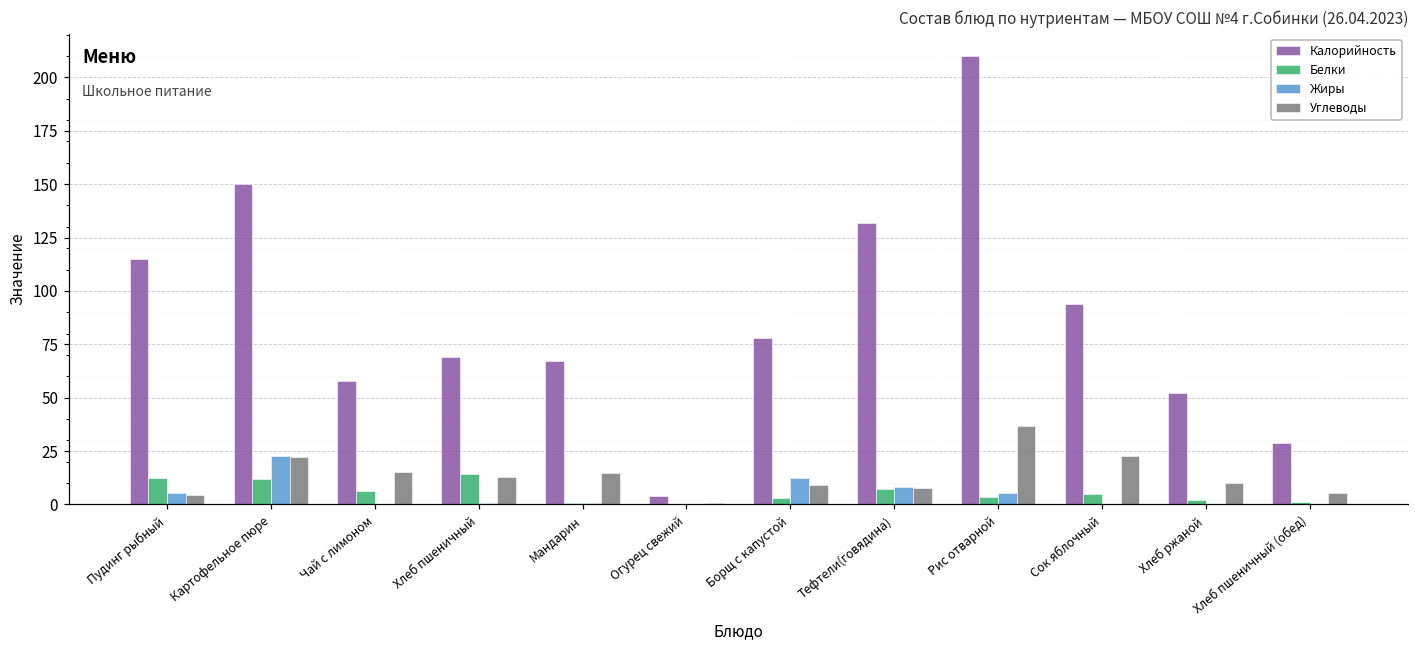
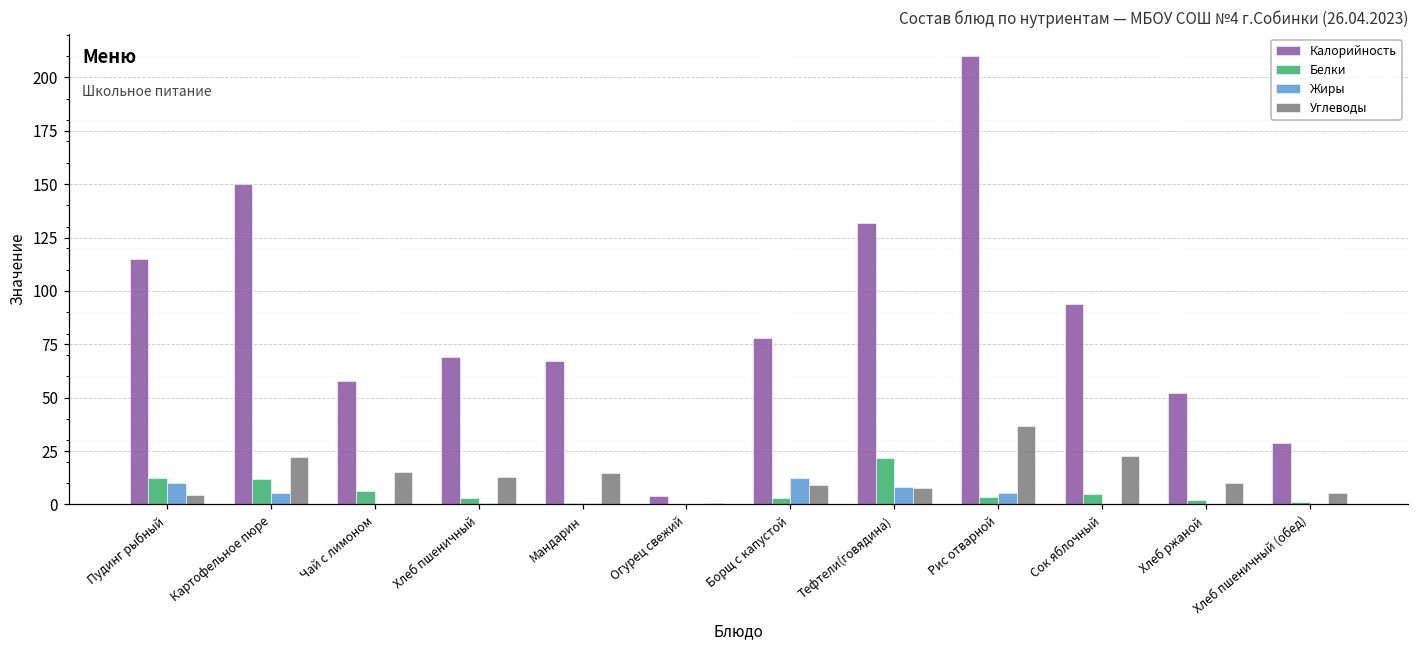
  {
    "Белки": {
      "Пудинг рыбный": 12,
      "Картофельное пюре": 12,
      "Чай с лимоном": 6,
-     "Хлеб пшеничный": 14,
+     "Хлеб пшеничный": 3,
      "Борщ с капустой": 3,
-     "Тефтели(говядина)": 7,
+     "Тефтели(говядина)": 22,
      "Рис отварной": 4,
      "Сок яблочный": 5,
      "Хлеб ржаной": 2
    },
    "Жиры": {
-     "Пудинг рыбный": 5,
-     "Картофельное пюре": 23,
+     "Пудинг рыбный": 10,
+     "Картофельное пюре": 5,
      "Чай с лимоном": 0,
      "Борщ с капустой": 12,
      "Тефтели(говядина)": 8,
      "Рис отварной": 5,
      "Сок яблочный": 0
    }
  }
